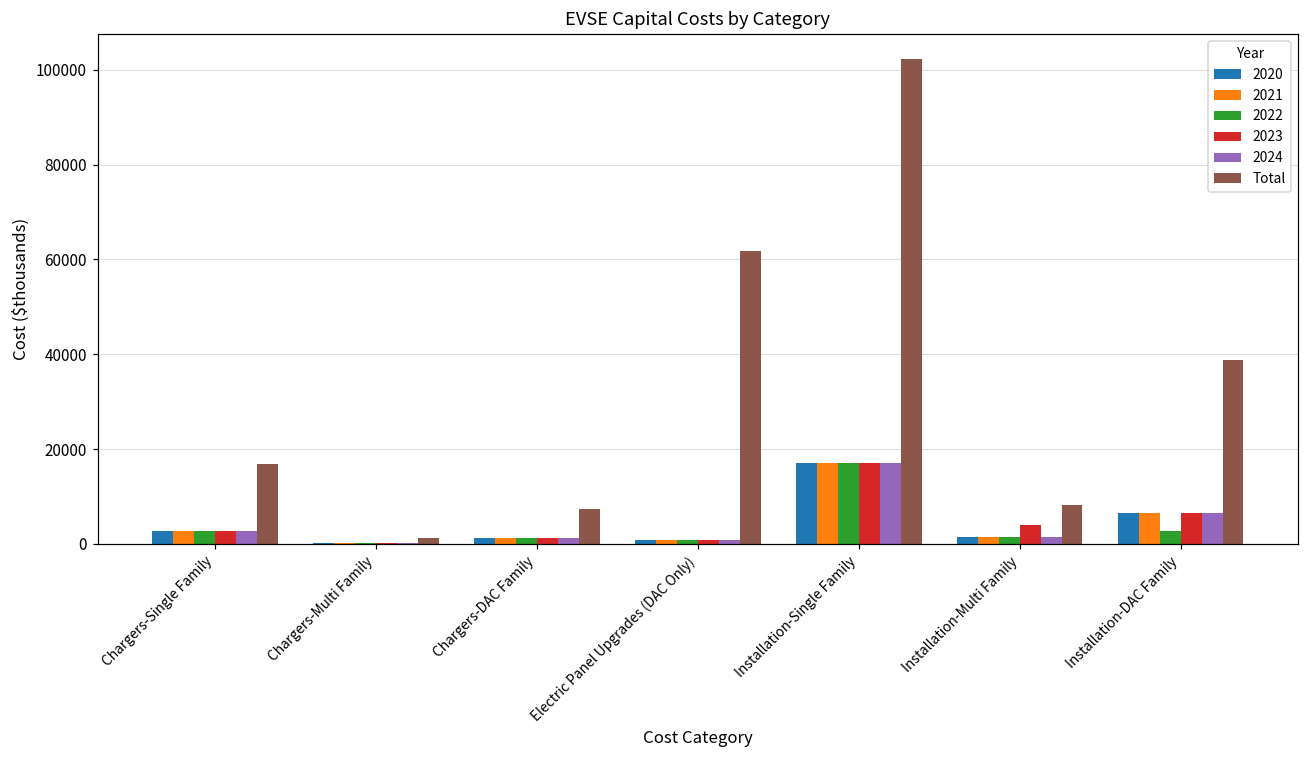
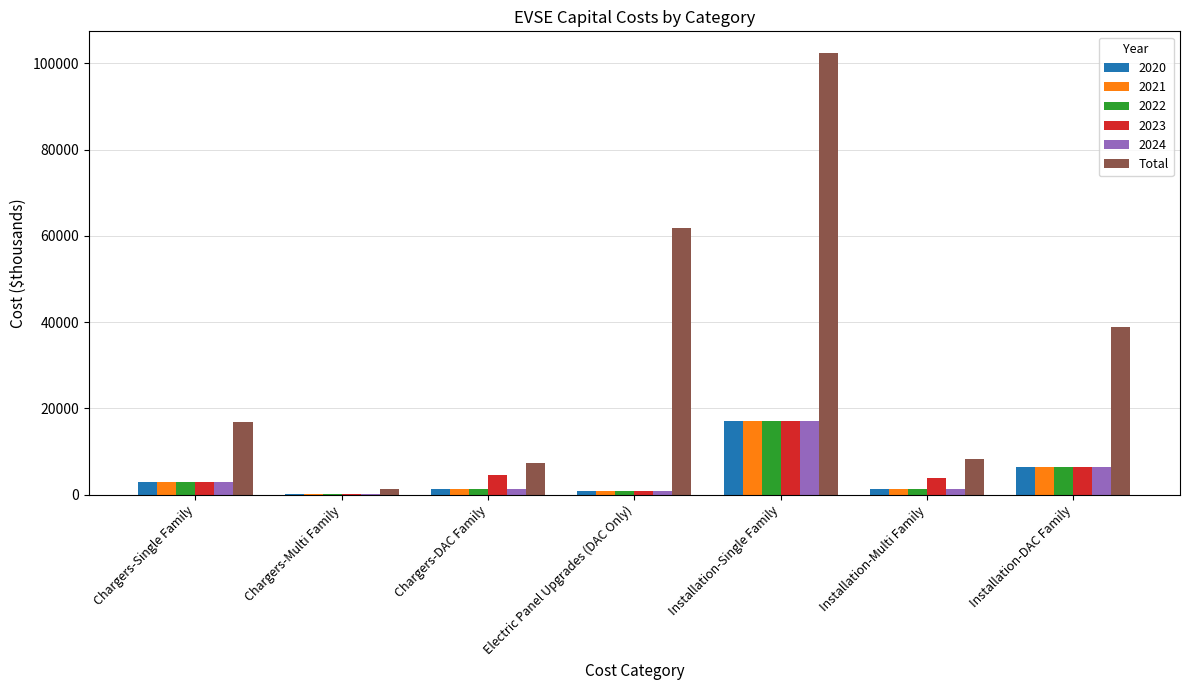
  {
    "2020": {
      "Chargers-Single Family": 3000,
      "Chargers-DAC Family": 1000,
      "Electric Panel Upgrades (DAC Only)": 1000,
      "Installation-Single Family": 17000,
      "Installation-Multi Family": 1000,
      "Installation-DAC Family": 6000
    },
    "2021": {
      "Chargers-Single Family": 3000,
      "Chargers-DAC Family": 1000,
      "Electric Panel Upgrades (DAC Only)": 1000,
      "Installation-Single Family": 17000,
      "Installation-Multi Family": 1000,
      "Installation-DAC Family": 6000
    },
    "2022": {
      "Chargers-Single Family": 3000,
      "Chargers-DAC Family": 1000,
      "Electric Panel Upgrades (DAC Only)": 1000,
      "Installation-Single Family": 17000,
      "Installation-Multi Family": 1000,
-     "Installation-DAC Family": 3000
+     "Installation-DAC Family": 6000
    },
    "2023": {
      "Chargers-Single Family": 3000,
-     "Chargers-DAC Family": 1000,
+     "Chargers-DAC Family": 4000,
      "Electric Panel Upgrades (DAC Only)": 1000,
      "Installation-Single Family": 17000,
      "Installation-Multi Family": 4000,
      "Installation-DAC Family": 6000
    },
    "2024": {
      "Chargers-Single Family": 3000,
      "Chargers-DAC Family": 1000,
      "Electric Panel Upgrades (DAC Only)": 1000,
      "Installation-Single Family": 17000,
      "Installation-Multi Family": 1000,
      "Installation-DAC Family": 6000
    },
    "Total": {
      "Chargers-Single Family": 17000,
      "Chargers-Multi Family": 1000,
      "Chargers-DAC Family": 7000,
      "Electric Panel Upgrades (DAC Only)": 62000,
      "Installation-Single Family": 102000,
      "Installation-Multi Family": 8000,
      "Installation-DAC Family": 39000
    }
  }
